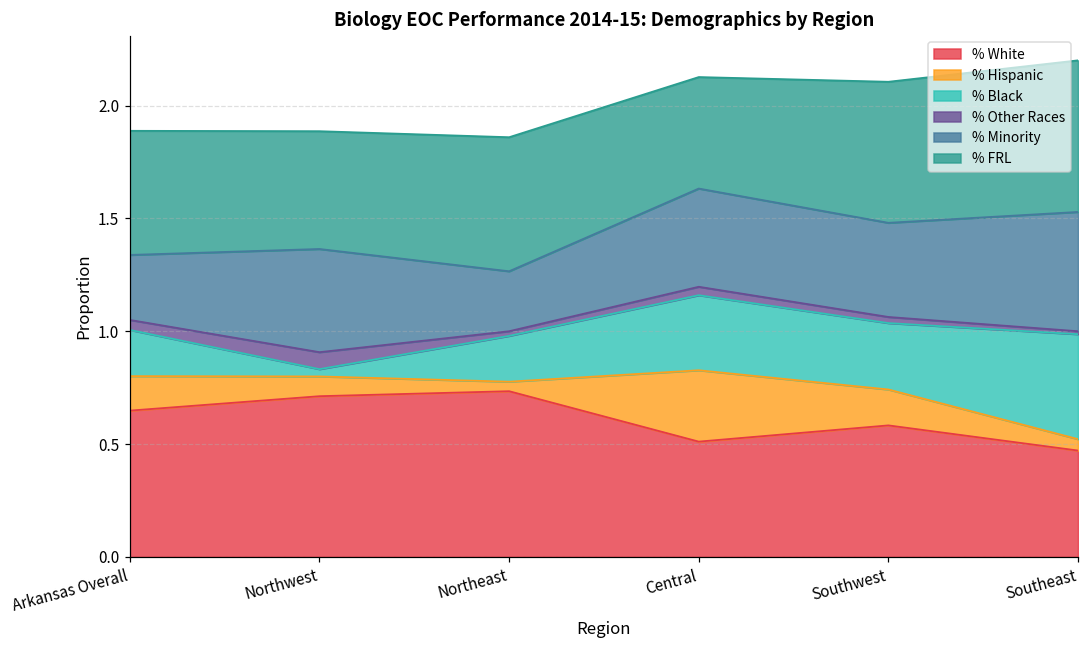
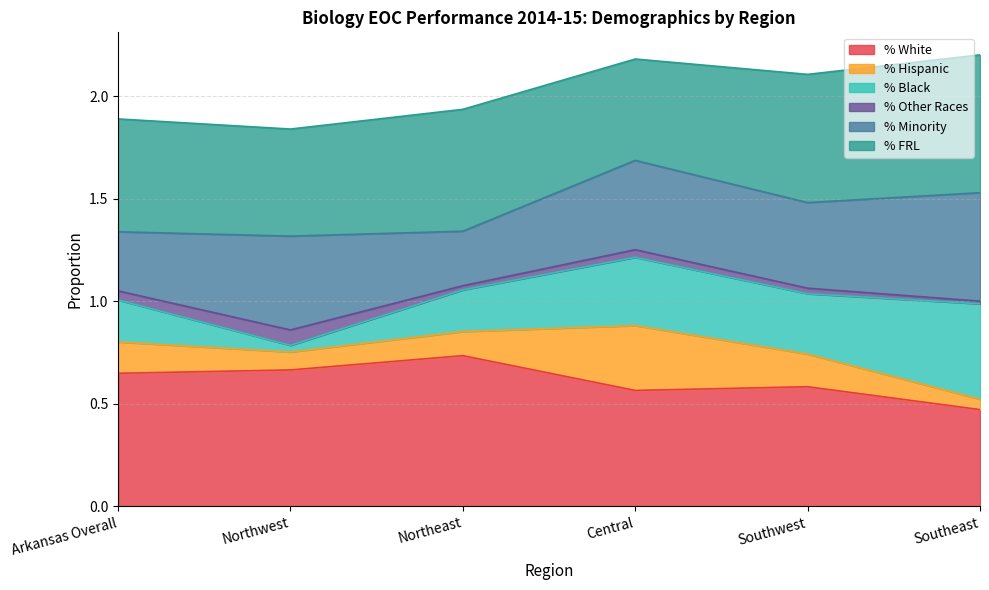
  {
    "% White": {
      "Arkansas Overall": 0.65,
-     "Northwest": 0.71,
+     "Northwest": 0.66,
      "Northeast": 0.73,
-     "Central": 0.51,
+     "Central": 0.56,
      "Southwest": 0.58,
      "Southeast": 0.47
    },
    "% Hispanic": {
      "Arkansas Overall": 0.15,
      "Northwest": 0.09,
-     "Northeast": 0.04,
+     "Northeast": 0.12,
      "Central": 0.32,
      "Southwest": 0.16,
      "Southeast": 0.05
    },
    "% Other Races": {
      "Arkansas Overall": 0.04,
      "Northwest": 0.08,
      "Northeast": 0.02,
      "Central": 0.04,
      "Southwest": 0.03,
      "Southeast": 0.01
    }
  }
